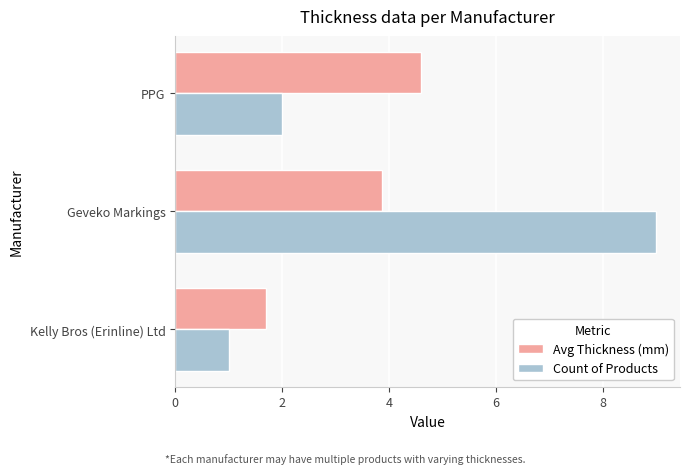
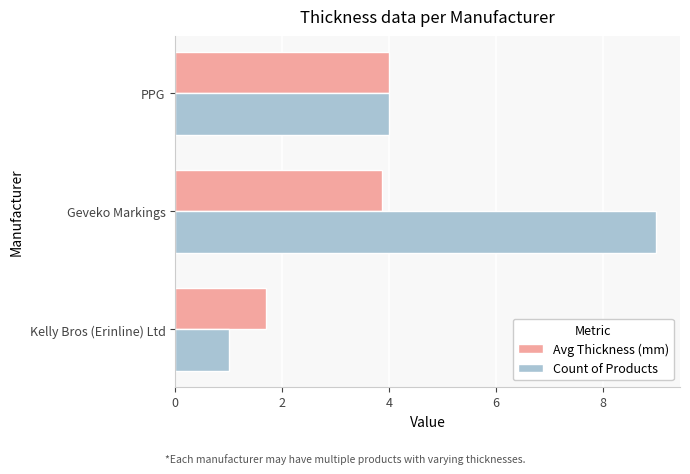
  {
    "Avg Thickness (mm)": {
-     "PPG": 4.6,
+     "PPG": 4.0,
      "Geveko Markings": 3.9,
      "Kelly Bros (Erinline) Ltd": 1.7
    },
    "Count of Products": {
-     "PPG": 2,
+     "PPG": 4,
      "Geveko Markings": 9,
      "Kelly Bros (Erinline) Ltd": 1
    }
  }
